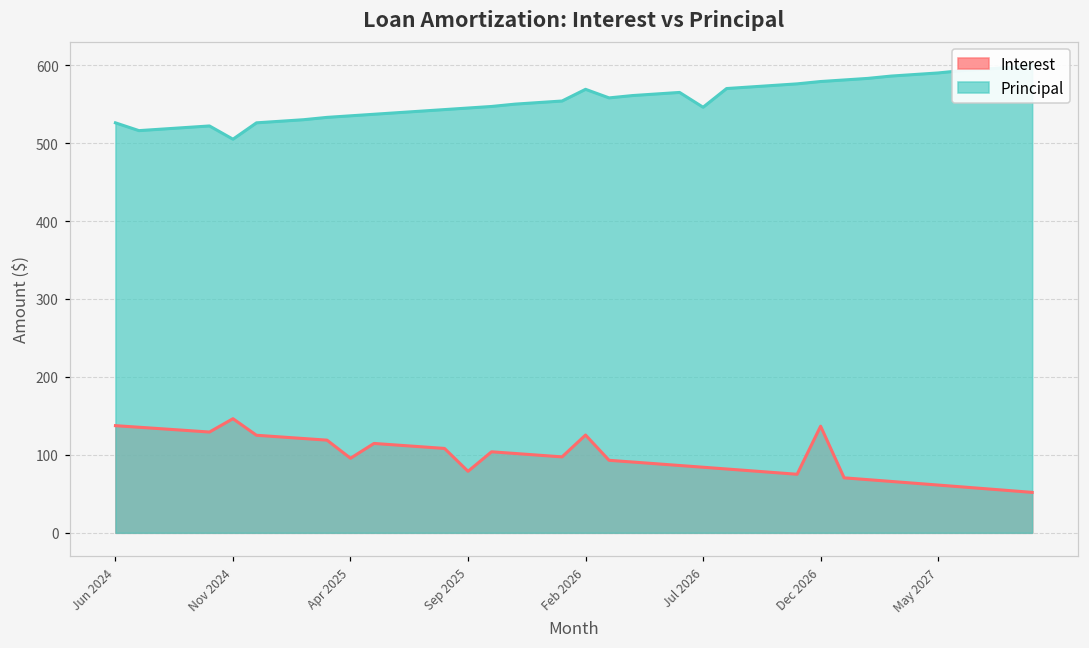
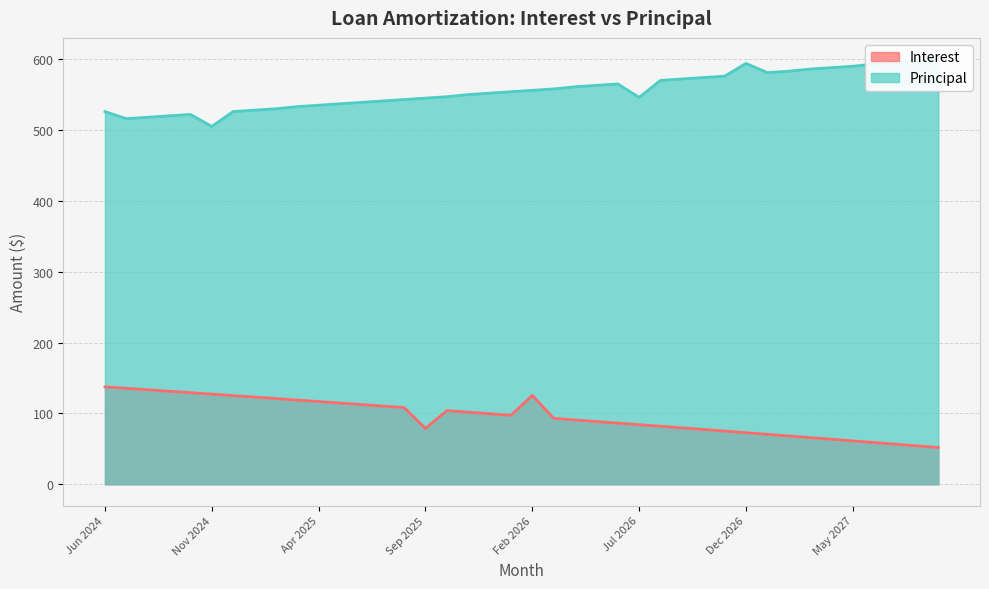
  {
    "Interest": {
      "Jun 2024": 140,
-     "Nov 2024": 150,
-     "Apr 2025": 100,
+     "Nov 2024": 130,
+     "Apr 2025": 120,
      "Sep 2025": 80,
      "Feb 2026": 130,
      "Jul 2026": 80,
-     "Dec 2026": 140,
+     "Dec 2026": 70,
      "May 2027": 60
    },
    "Principal": {
      "Jun 2024": 530,
      "Nov 2024": 510,
      "Apr 2025": 540,
      "Sep 2025": 550,
-     "Feb 2026": 570,
+     "Feb 2026": 560,
      "Jul 2026": 550,
-     "Dec 2026": 580,
+     "Dec 2026": 590,
      "May 2027": 590
    }
  }
